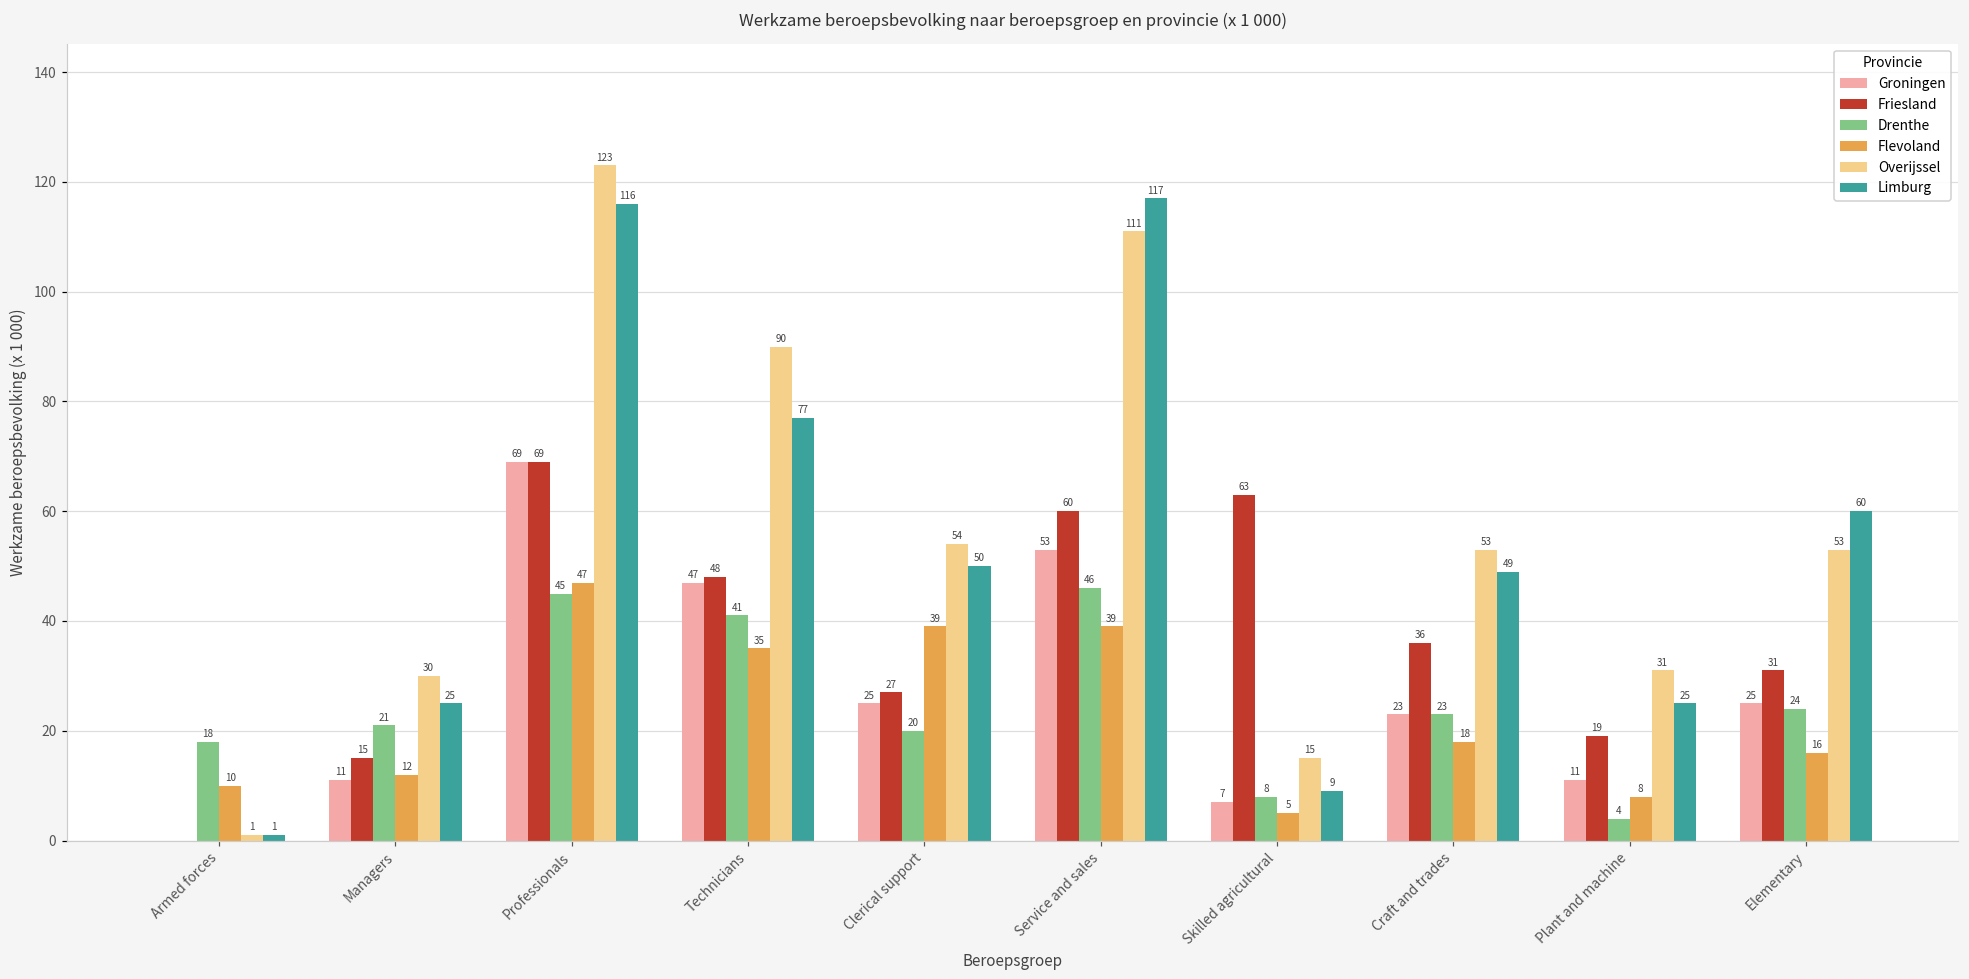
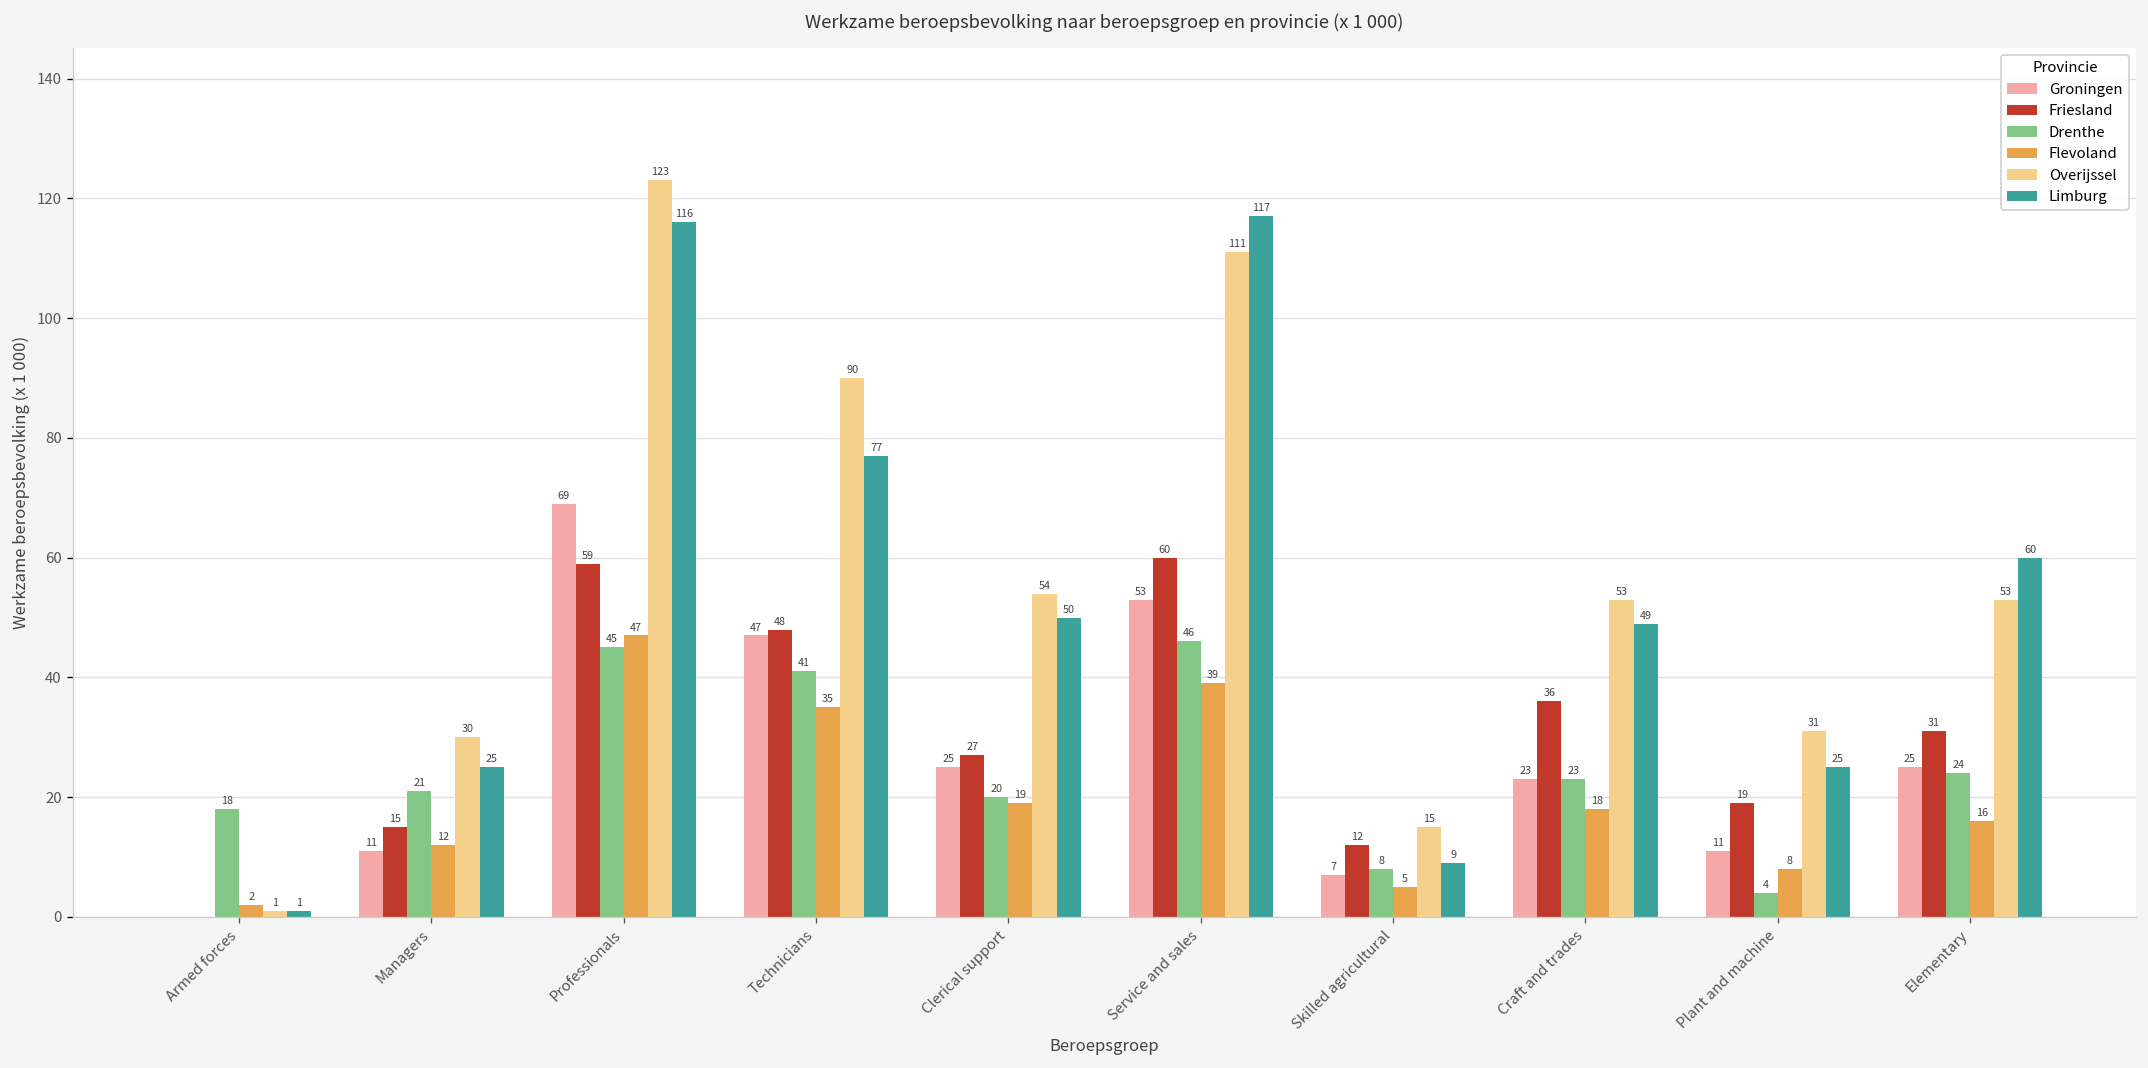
  {
    "Friesland": {
      "Managers": 15,
-     "Professionals": 69,
+     "Professionals": 59,
      "Technicians": 48,
      "Clerical support": 27,
      "Service and sales": 60,
-     "Skilled agricultural": 63,
+     "Skilled agricultural": 12,
      "Craft and trades": 36,
      "Plant and machine": 19,
      "Elementary": 31
    },
    "Drenthe": {
      "Armed forces": 18,
      "Managers": 21,
      "Professionals": 45,
      "Technicians": 41,
      "Clerical support": 20,
      "Service and sales": 46,
      "Skilled agricultural": 8,
      "Craft and trades": 23,
      "Plant and machine": 4,
      "Elementary": 24
    },
    "Flevoland": {
-     "Armed forces": 10,
+     "Armed forces": 2,
      "Managers": 12,
      "Professionals": 47,
      "Technicians": 35,
-     "Clerical support": 39,
+     "Clerical support": 19,
      "Service and sales": 39,
      "Skilled agricultural": 5,
      "Craft and trades": 18,
      "Plant and machine": 8,
      "Elementary": 16
    },
    "Limburg": {
      "Armed forces": 1,
      "Managers": 25,
      "Professionals": 116,
      "Technicians": 77,
      "Clerical support": 50,
      "Service and sales": 117,
      "Skilled agricultural": 9,
      "Craft and trades": 49,
      "Plant and machine": 25,
      "Elementary": 60
    }
  }
